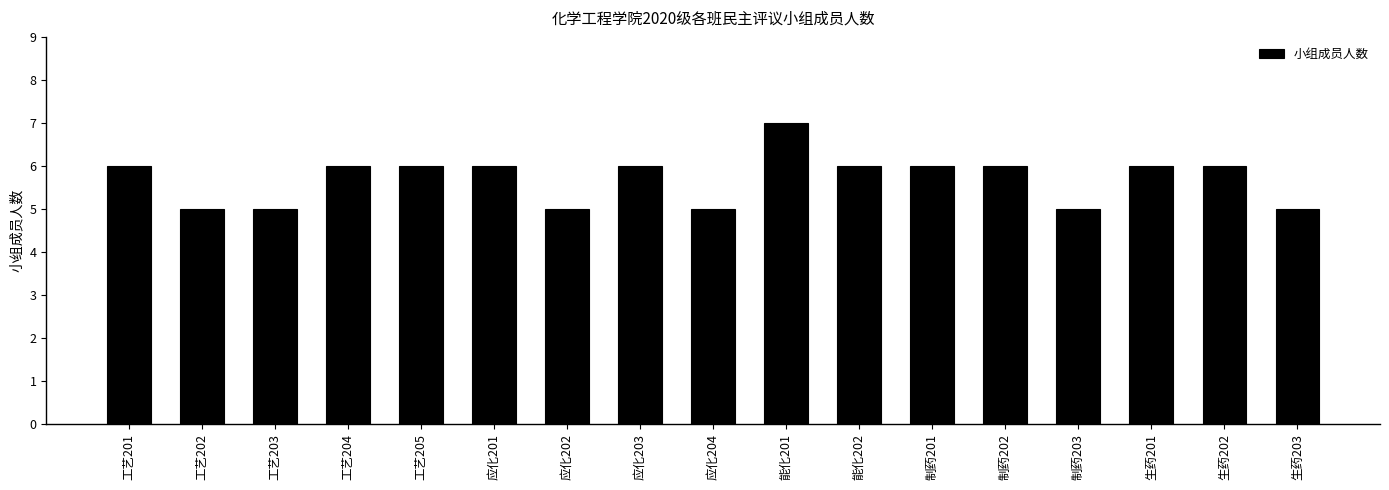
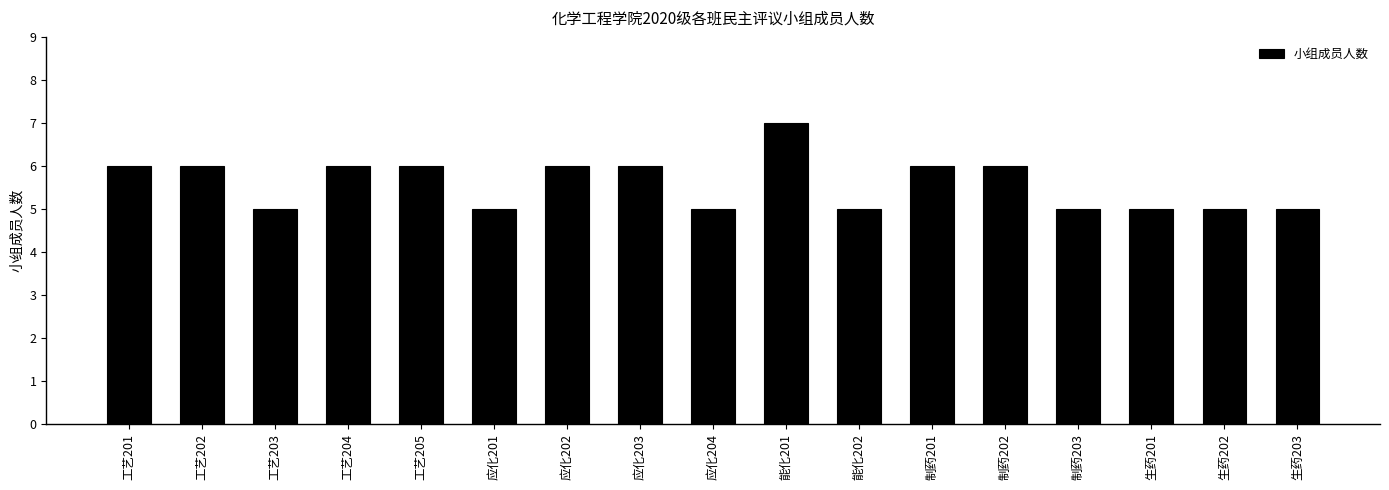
  {
    "工艺201": 6,
-   "工艺202": 5,
+   "工艺202": 6,
    "工艺203": 5,
    "工艺204": 6,
    "工艺205": 6,
-   "应化201": 6,
-   "应化202": 5,
+   "应化201": 5,
+   "应化202": 6,
    "应化203": 6,
    "应化204": 5,
    "能化201": 7,
-   "能化202": 6,
+   "能化202": 5,
    "制药201": 6,
    "制药202": 6,
    "制药203": 5,
-   "生药201": 6,
-   "生药202": 6,
+   "生药201": 5,
+   "生药202": 5,
    "生药203": 5
  }
